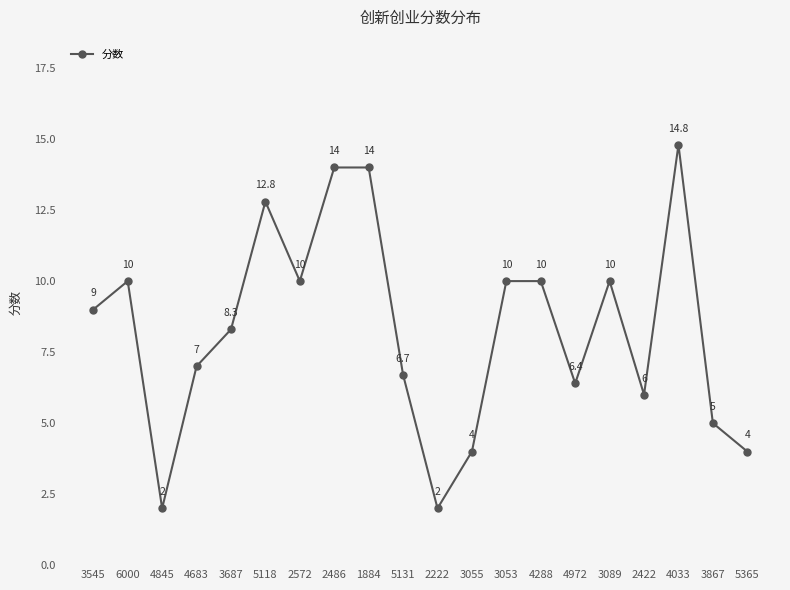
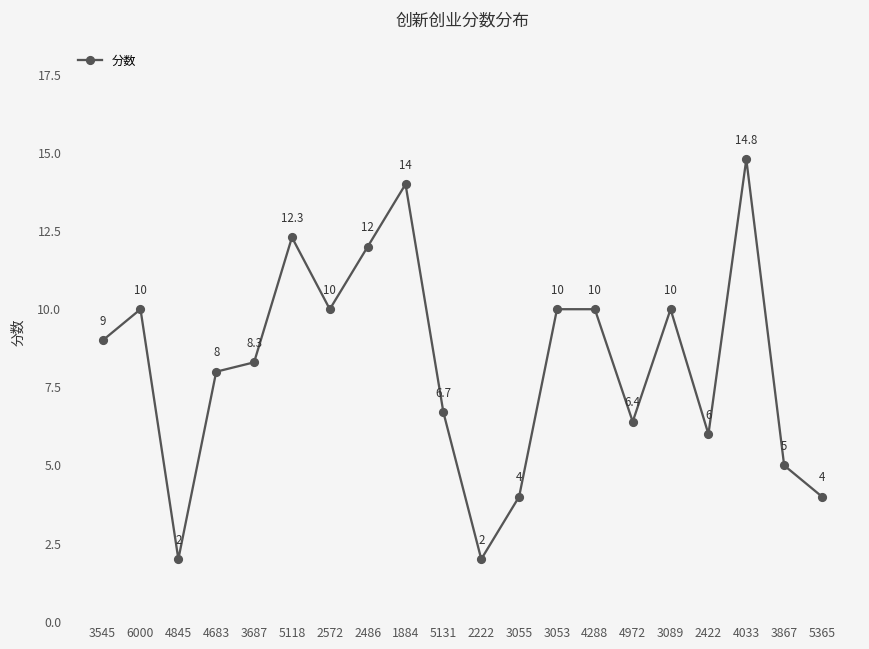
  {
    "3545": 9,
    "6000": 10,
    "4845": 2,
-   "4683": 7,
+   "4683": 8,
    "3687": 8.3,
-   "5118": 12.8,
+   "5118": 12.3,
    "2572": 10,
-   "2486": 14,
+   "2486": 12,
    "1884": 14,
    "5131": 6.7,
    "2222": 2,
    "3055": 4,
    "3053": 10,
    "4288": 10,
    "4972": 6.4,
    "3089": 10,
    "2422": 6,
    "4033": 14.8,
    "3867": 5,
    "5365": 4
  }
